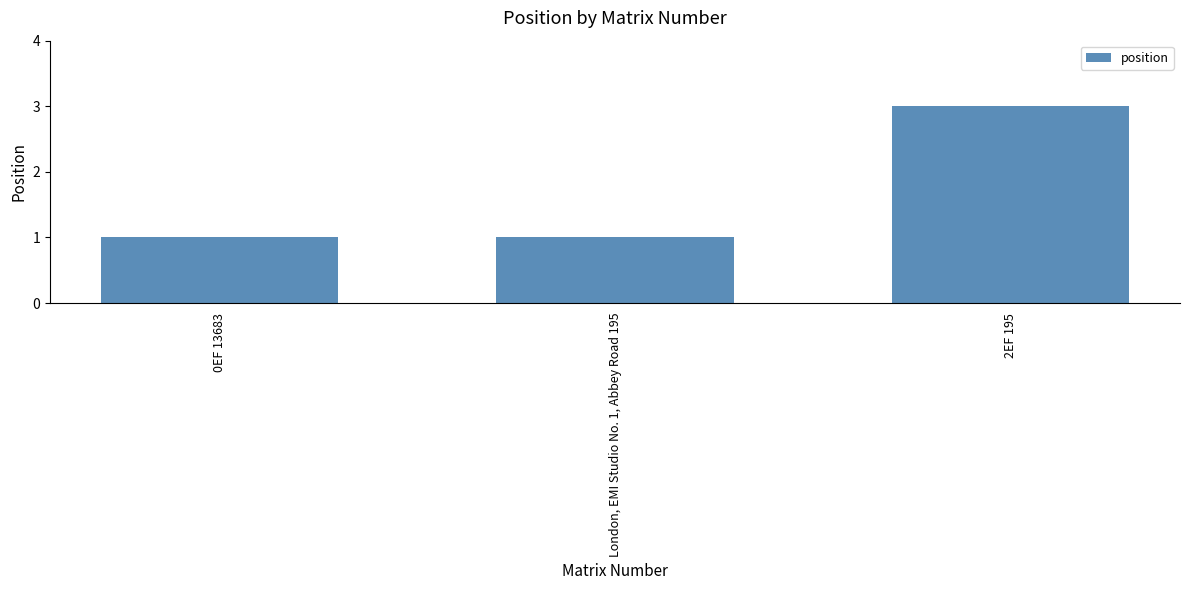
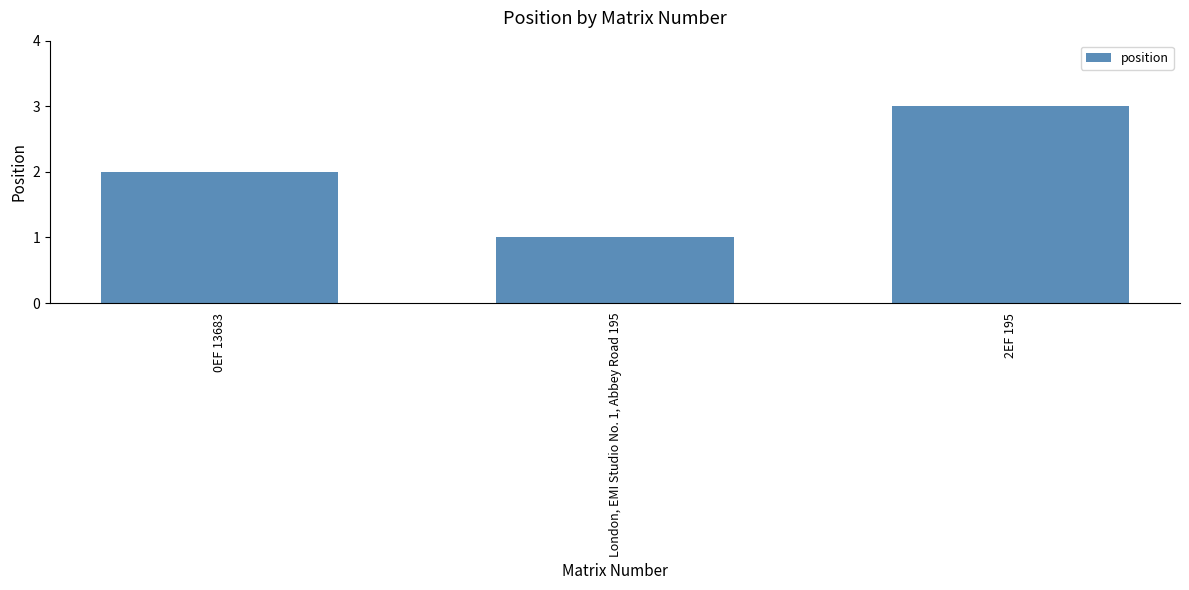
  {
-   "0EF 13683": 1,
+   "0EF 13683": 2,
    "London, EMI Studio No. 1, Abbey Road 195": 1,
    "2EF 195": 3
  }
